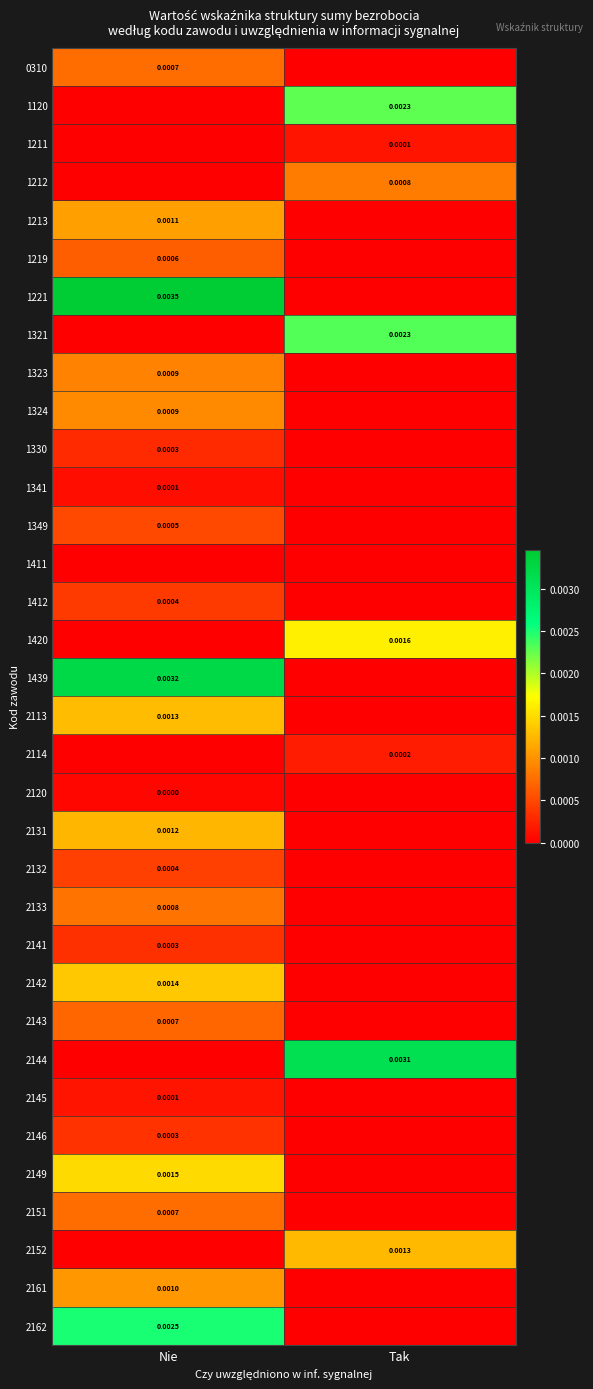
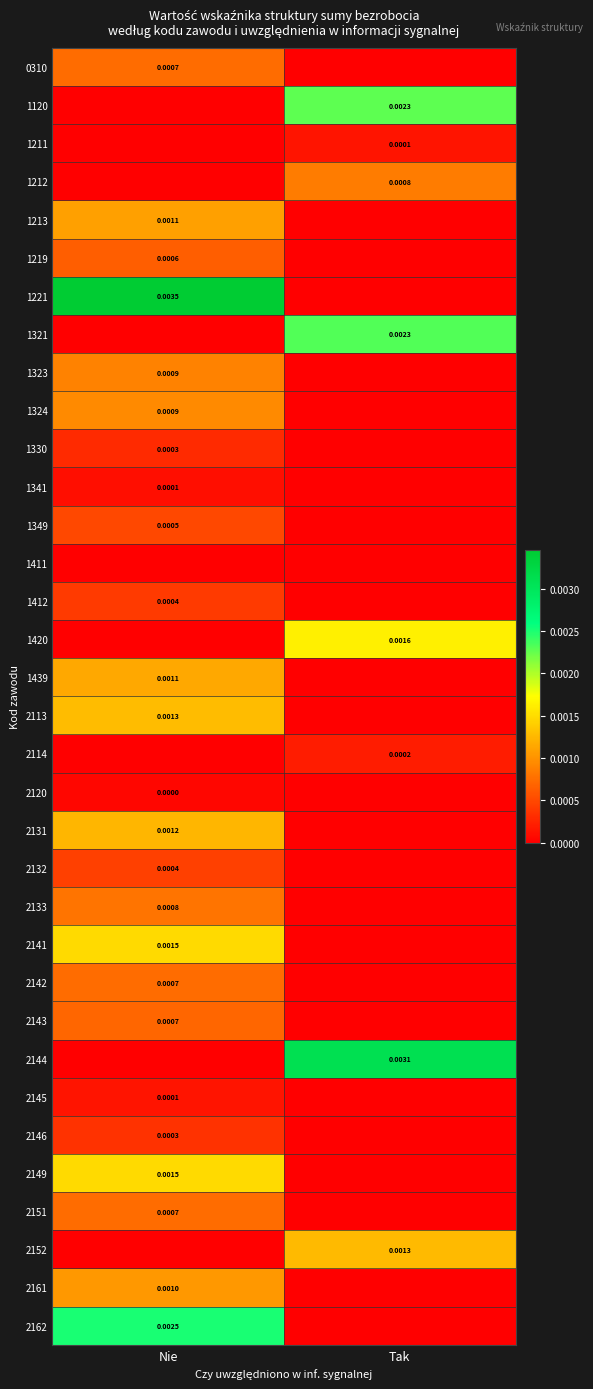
  {
    "0310": {
      "Nie": 0.0007
    },
    "1120": {
      "Tak": 0.0023
    },
    "1211": {
      "Tak": 0.0001
    },
    "1212": {
      "Tak": 0.0008
    },
    "1213": {
      "Nie": 0.0011
    },
    "1219": {
      "Nie": 0.0006
    },
    "1221": {
      "Nie": 0.0035
    },
    "1321": {
      "Tak": 0.0023
    },
    "1323": {
      "Nie": 0.0009
    },
    "1324": {
      "Nie": 0.0009
    },
    "1330": {
      "Nie": 0.0003
    },
    "1341": {
      "Nie": 0.0001
    },
    "1349": {
      "Nie": 0.0005
    },
    "1412": {
      "Nie": 0.0004
    },
    "1420": {
      "Tak": 0.0016
    },
    "1439": {
-     "Nie": 0.0032
+     "Nie": 0.0011
    },
    "2113": {
      "Nie": 0.0013
    },
    "2114": {
      "Tak": 0.0002
    },
    "2120": {
      "Nie": 0.0000
    },
    "2131": {
      "Nie": 0.0012
    },
    "2132": {
      "Nie": 0.0004
    },
    "2133": {
      "Nie": 0.0008
    },
    "2141": {
-     "Nie": 0.0003
+     "Nie": 0.0015
    },
    "2142": {
-     "Nie": 0.0014
+     "Nie": 0.0007
    },
    "2143": {
      "Nie": 0.0007
    },
    "2144": {
      "Tak": 0.0031
    },
    "2145": {
      "Nie": 0.0001
    },
    "2146": {
      "Nie": 0.0003
    },
    "2149": {
      "Nie": 0.0015
    },
    "2151": {
      "Nie": 0.0007
    },
    "2152": {
      "Tak": 0.0013
    },
    "2161": {
      "Nie": 0.0010
    },
    "2162": {
      "Nie": 0.0025
    }
  }
